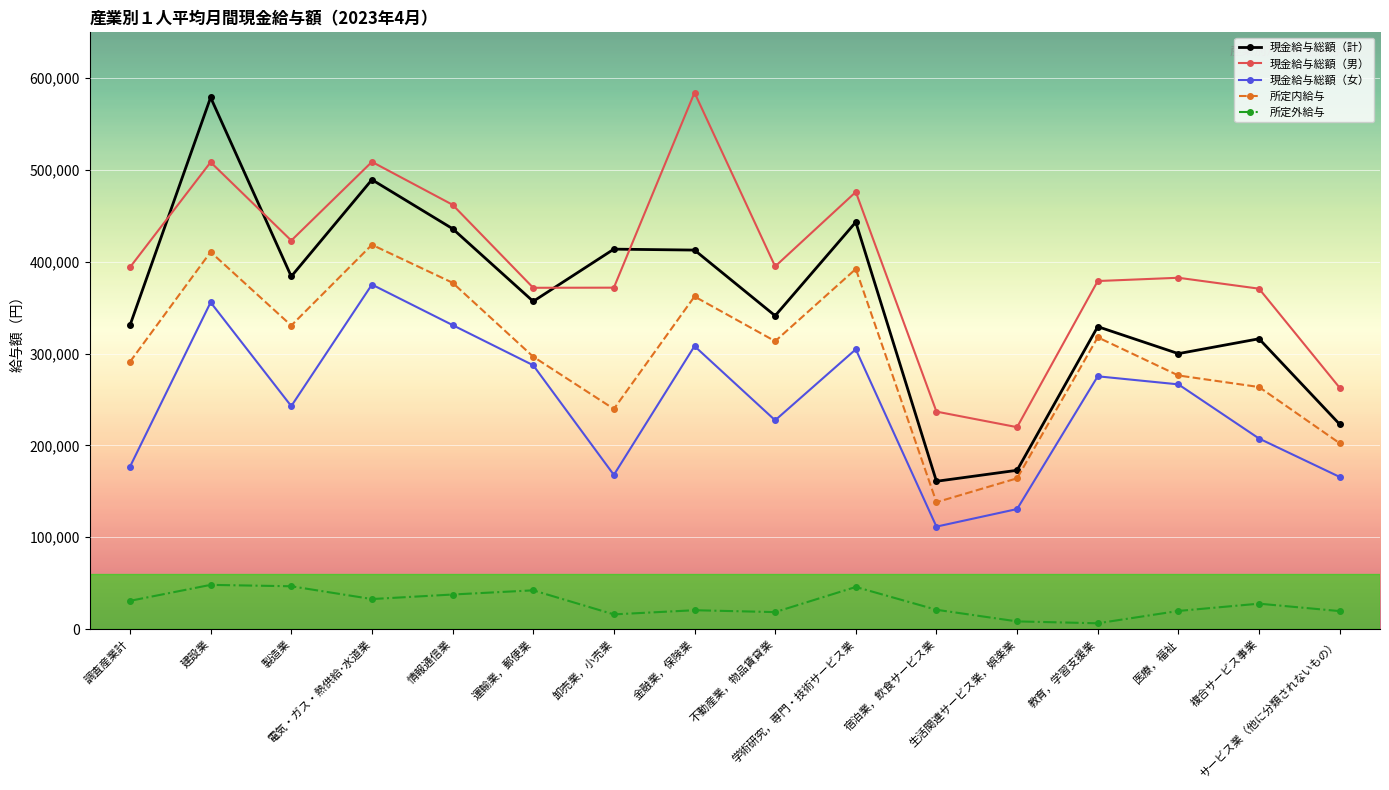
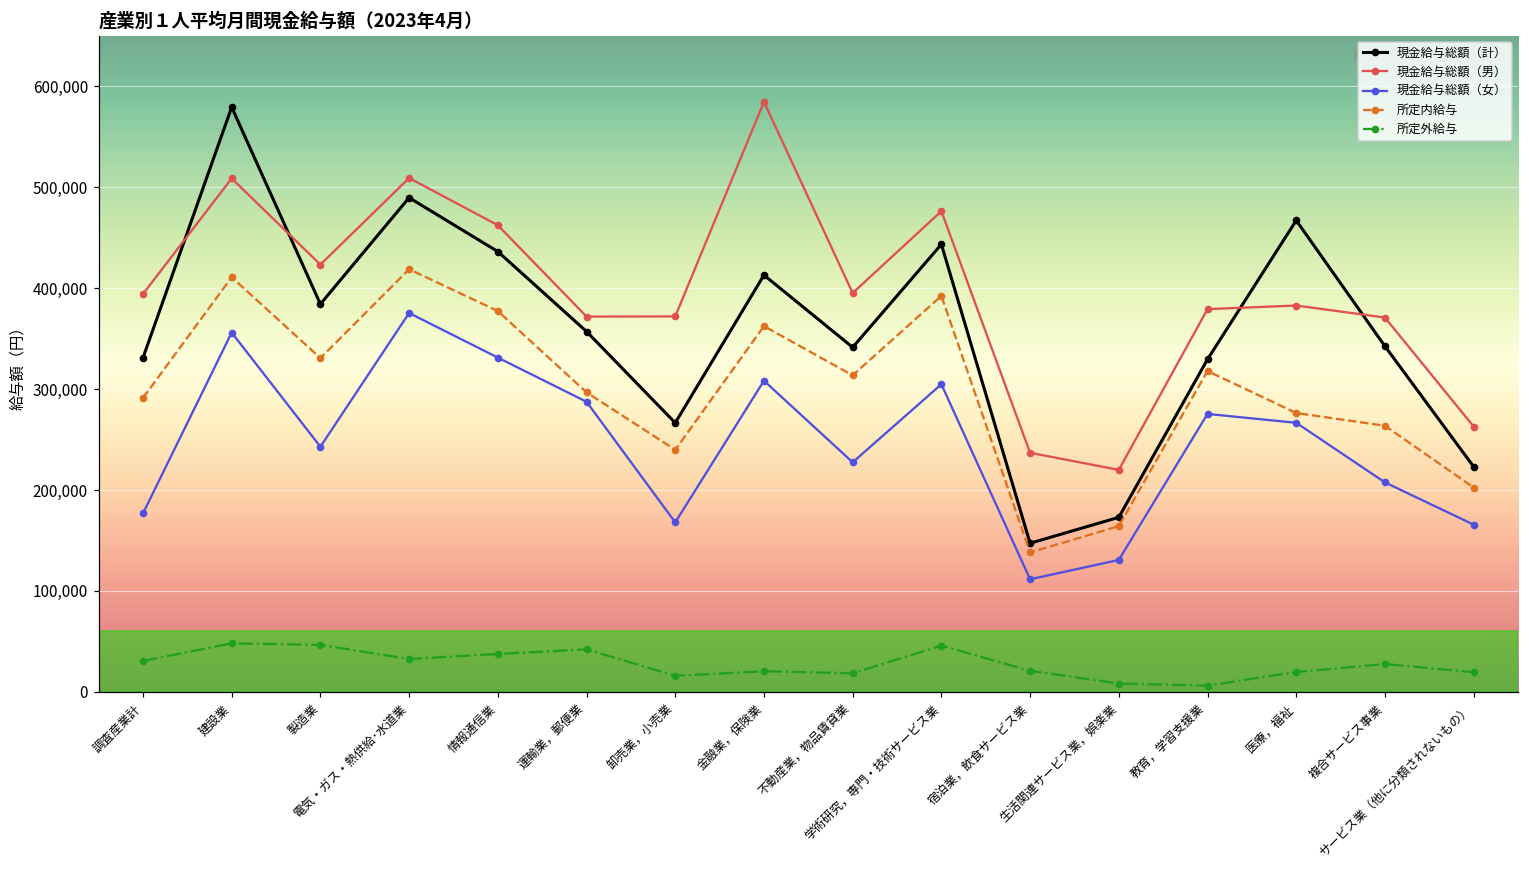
  {
    "現金給与総額（計）": {
      "調査産業計": "330,000",
      "建設業": "580,000",
      "製造業": "380,000",
      "電気・ガス・熱供給･水道業": "490,000",
      "情報通信業": "440,000",
      "運輸業，郵便業": "360,000",
-     "卸売業，小売業": "410,000",
+     "卸売業，小売業": "270,000",
      "金融業，保険業": "410,000",
      "不動産業，物品賃貸業": "340,000",
      "学術研究，専門・技術サービス業": "440,000",
-     "宿泊業，飲食サービス業": "160,000",
+     "宿泊業，飲食サービス業": "150,000",
      "生活関連サービス業，娯楽業": "170,000",
      "教育，学習支援業": "330,000",
-     "医療，福祉": "300,000",
-     "複合サービス事業": "320,000",
+     "医療，福祉": "470,000",
+     "複合サービス事業": "340,000",
      "サービス業（他に分類されないもの）": "220,000"
    },
    "現金給与総額（女）": {
      "調査産業計": "180,000",
      "建設業": "360,000",
      "製造業": "240,000",
      "電気・ガス・熱供給･水道業": "380,000",
      "情報通信業": "330,000",
      "運輸業，郵便業": "290,000",
      "卸売業，小売業": "170,000",
      "金融業，保険業": "310,000",
      "不動産業，物品賃貸業": "230,000",
      "学術研究，専門・技術サービス業": "300,000",
      "宿泊業，飲食サービス業": "110,000",
      "生活関連サービス業，娯楽業": "130,000",
      "教育，学習支援業": "280,000",
      "医療，福祉": "270,000",
      "複合サービス事業": "210,000",
      "サービス業（他に分類されないもの）": "170,000"
    }
  }
